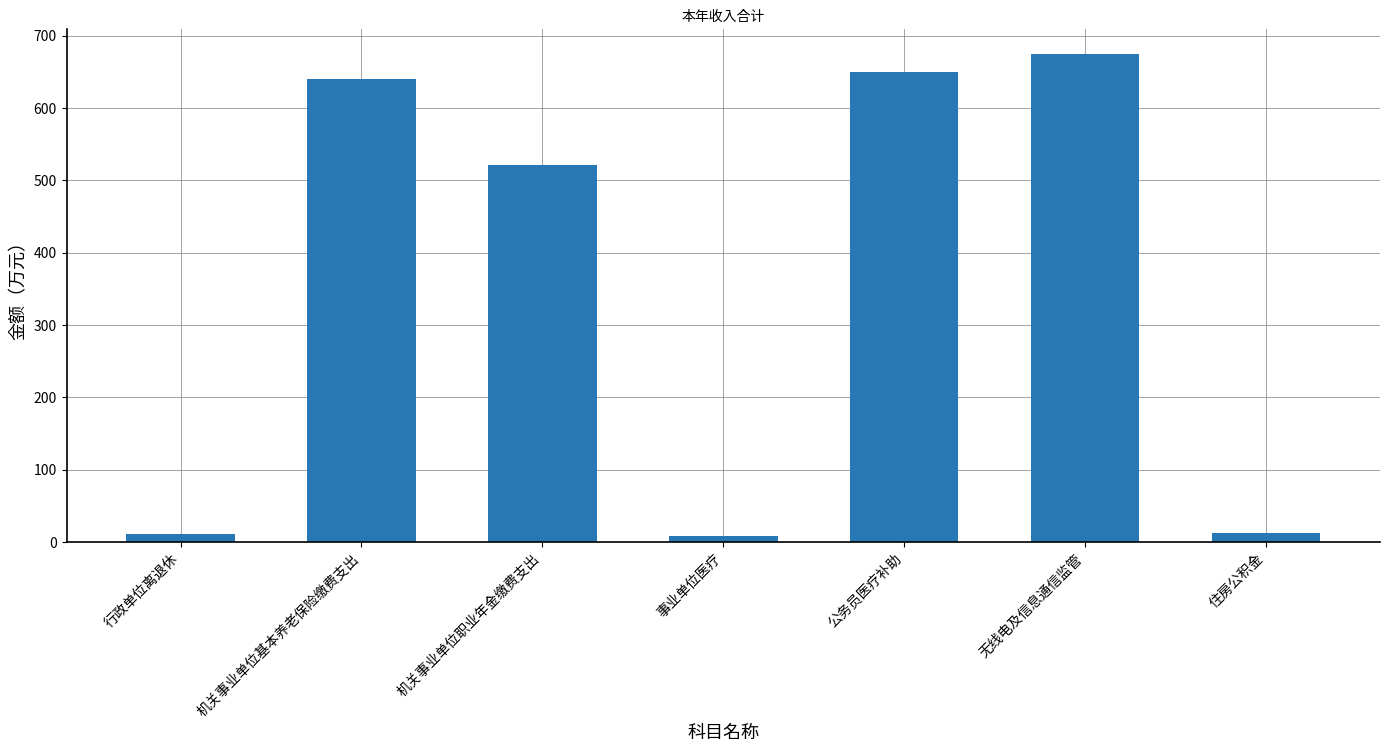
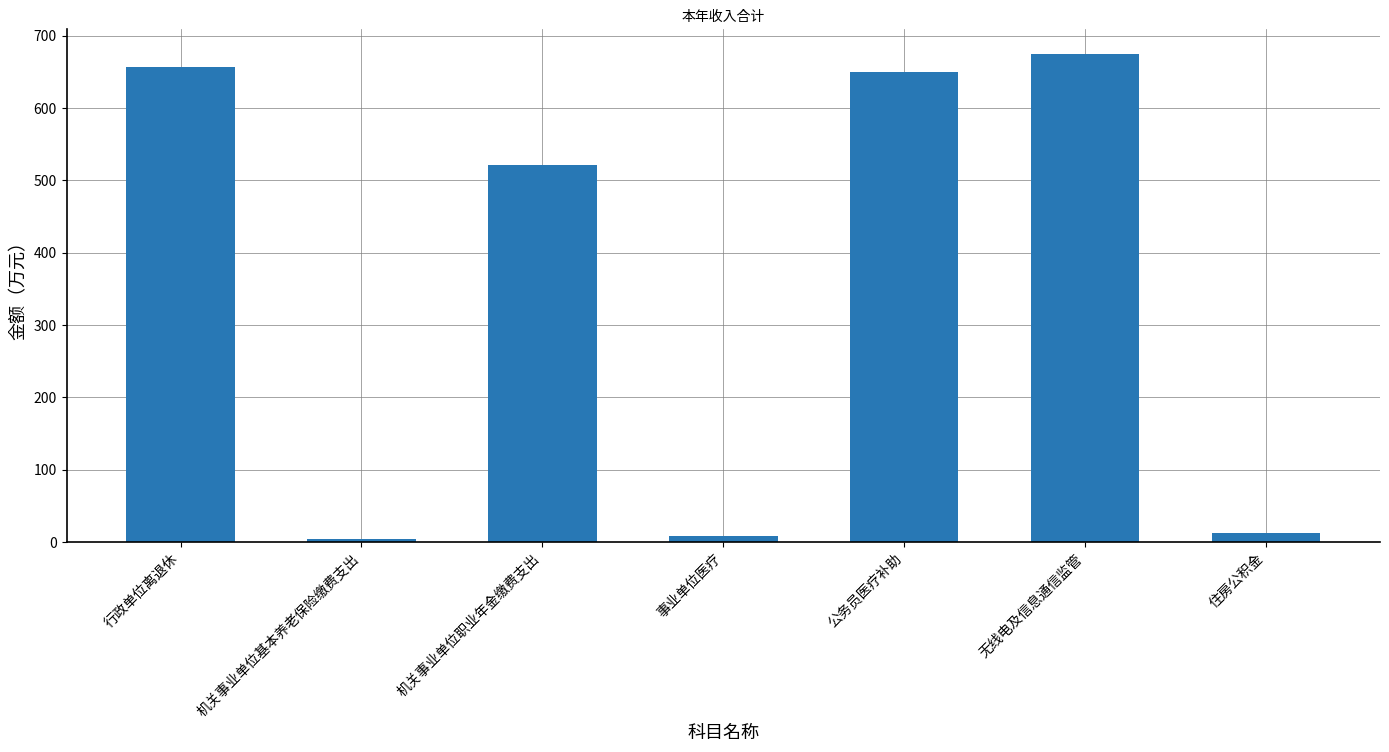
  {
-   "行政单位离退休": 10,
-   "机关事业单位基本养老保险缴费支出": 640,
+   "行政单位离退休": 660,
+   "机关事业单位基本养老保险缴费支出": 0,
    "机关事业单位职业年金缴费支出": 520,
    "事业单位医疗": 10,
    "公务员医疗补助": 650,
    "无线电及信息通信监管": 680,
    "住房公积金": 10
  }
